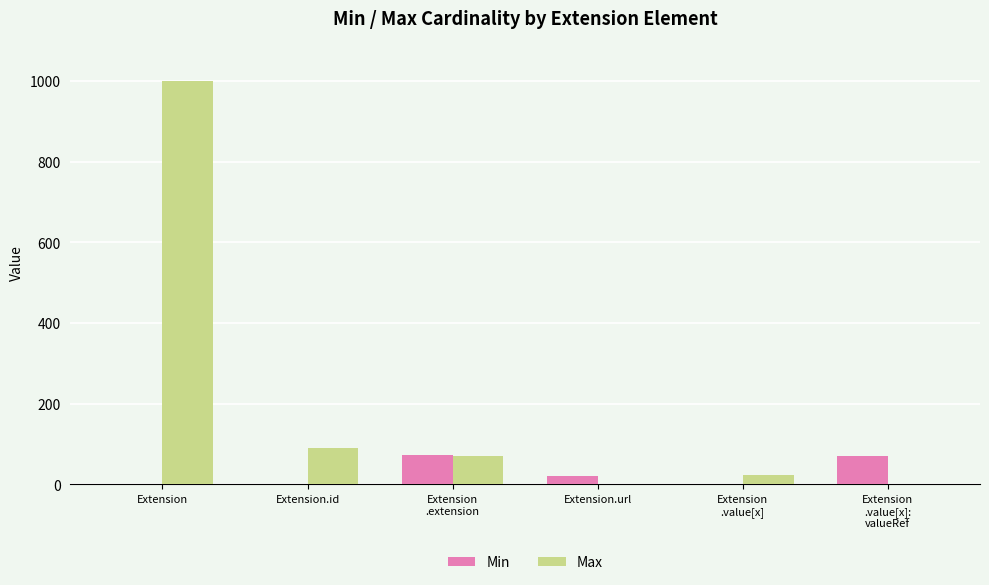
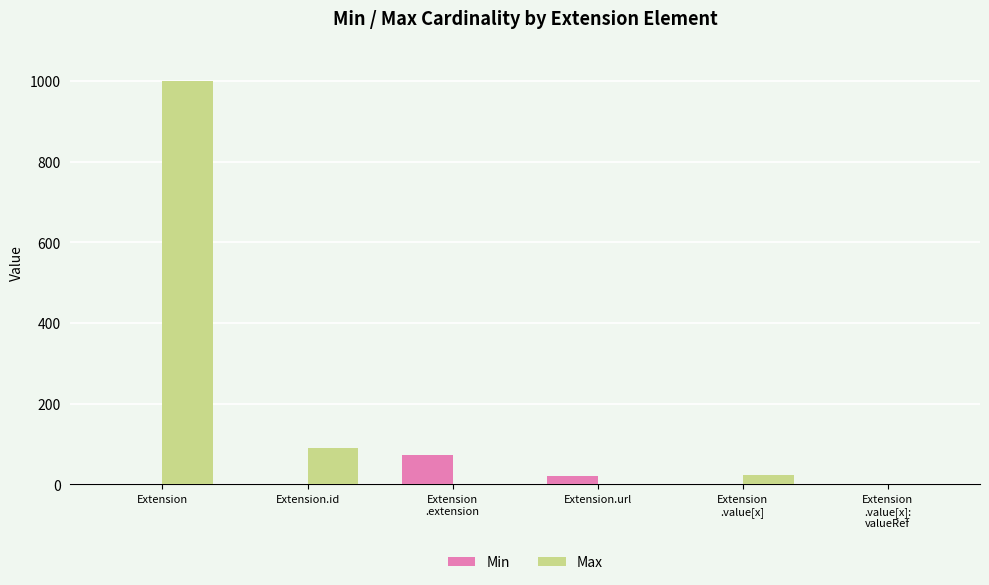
  {
    "Min": {
      "Extension": 0,
      "Extension.id": 0,
      "Extension .extension": 70,
      "Extension.url": 20,
      "Extension .value[x]": 0,
-     "Extension .value[x]: valueRef": 70
+     "Extension .value[x]: valueRef": 0
    },
    "Max": {
      "Extension": 1000,
      "Extension.id": 90,
-     "Extension .extension": 70,
+     "Extension .extension": 0,
      "Extension .value[x]": 20
    }
  }
